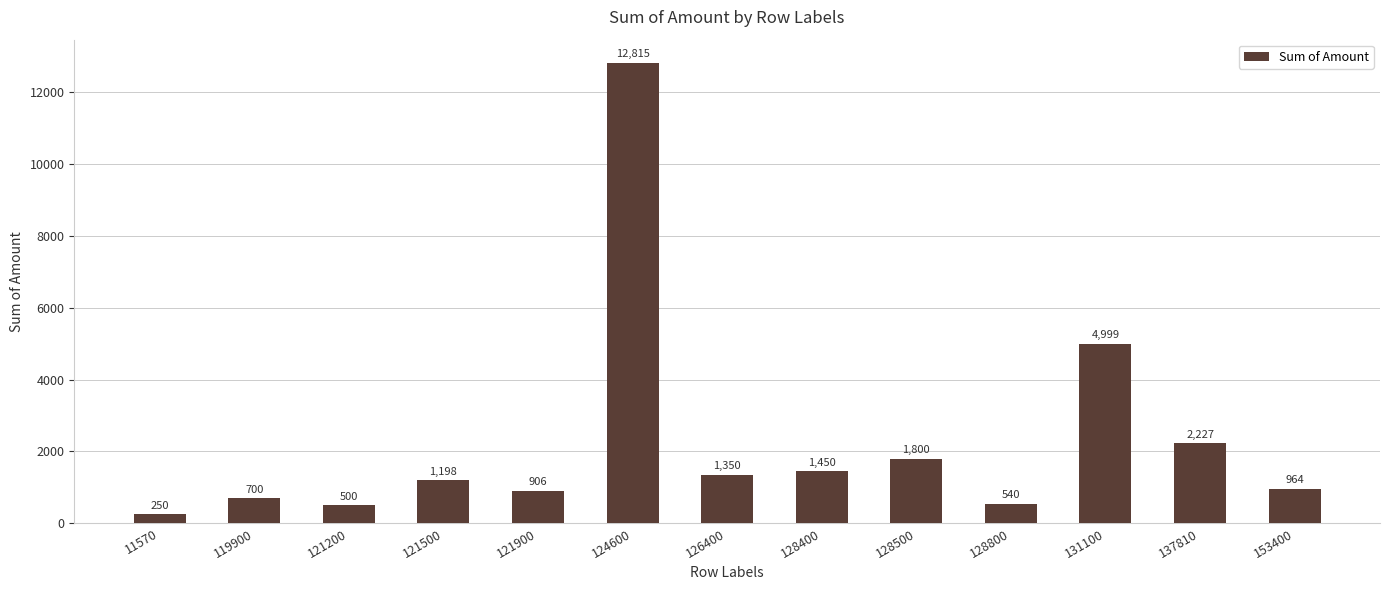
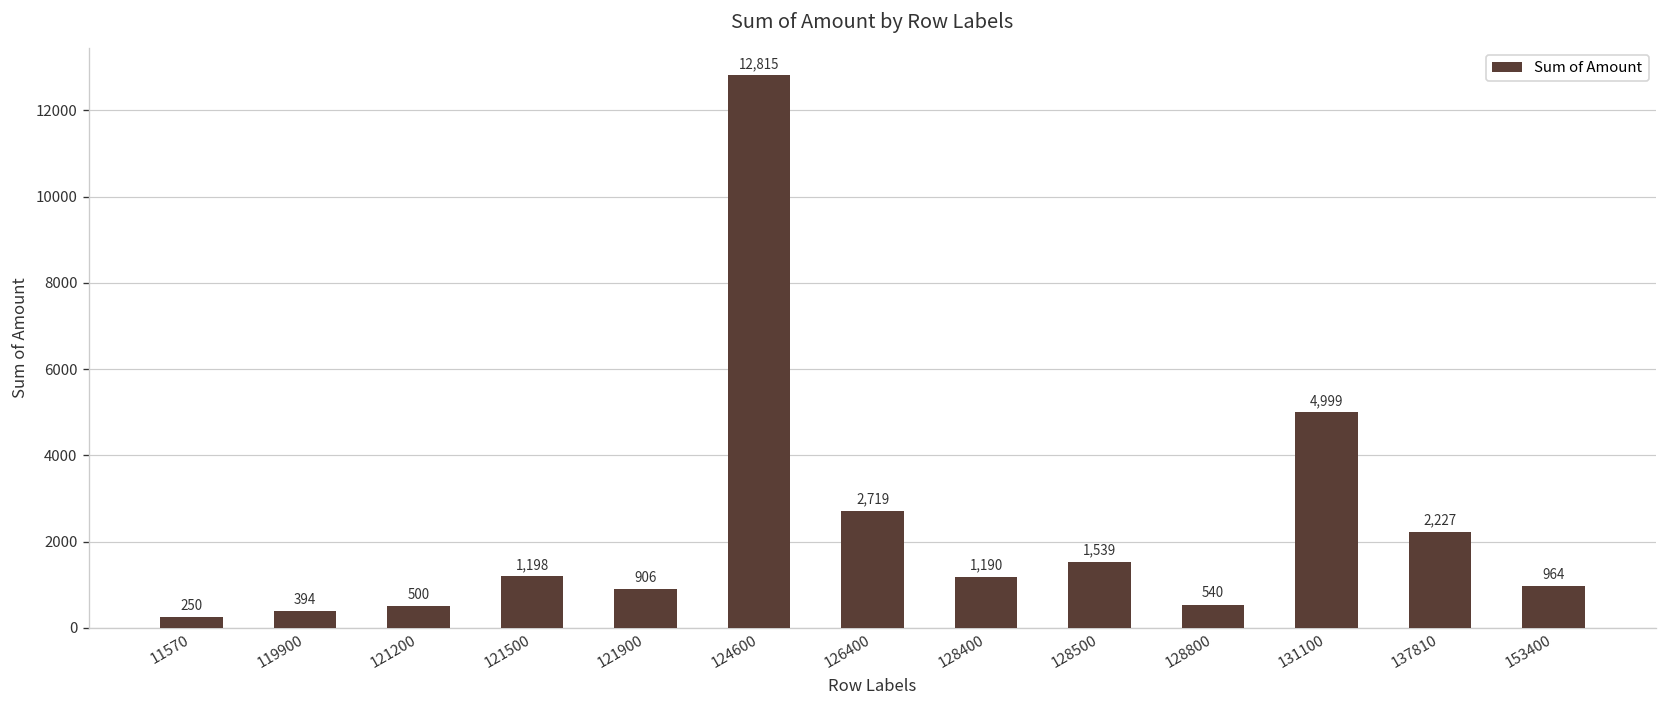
  {
    "11570": "250",
-   "119900": "700",
+   "119900": "394",
    "121200": "500",
    "121500": "1,198",
    "121900": "906",
    "124600": "12,815",
-   "126400": "1,350",
-   "128400": "1,450",
-   "128500": "1,800",
+   "126400": "2,719",
+   "128400": "1,190",
+   "128500": "1,539",
    "128800": "540",
    "131100": "4,999",
    "137810": "2,227",
    "153400": "964"
  }
